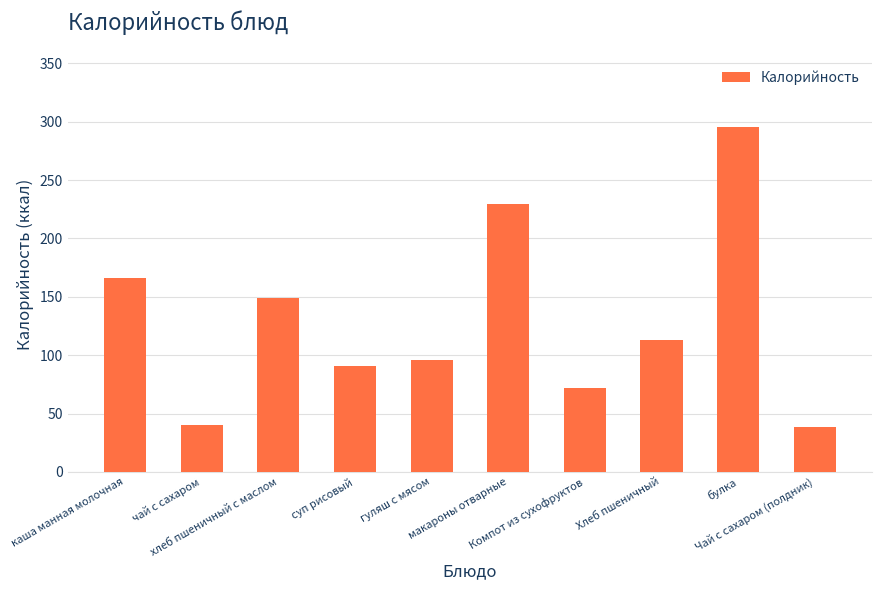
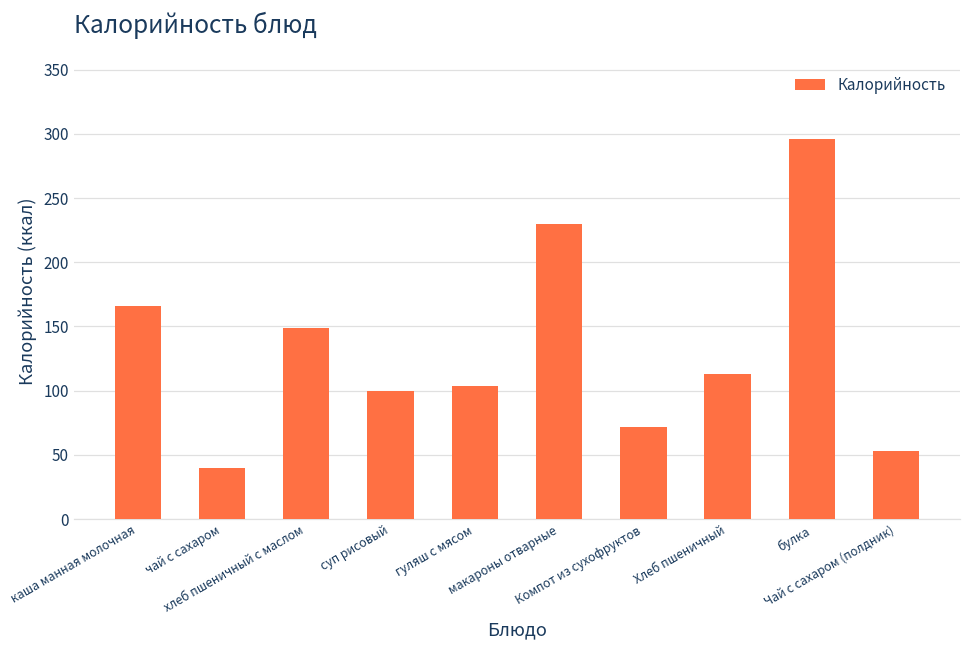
  {
    "каша манная молочная": 166,
    "чай с сахаром": 40,
    "хлеб пшеничный с маслом": 149,
-   "суп рисовый": 91,
-   "гуляш с мясом": 96,
+   "суп рисовый": 100,
+   "гуляш с мясом": 103,
    "макароны отварные": 230,
    "Компот из сухофруктов": 72,
    "Хлеб пшеничный": 113,
    "булка": 296,
-   "Чай с сахаром (полдник)": 38
+   "Чай с сахаром (полдник)": 53
  }
